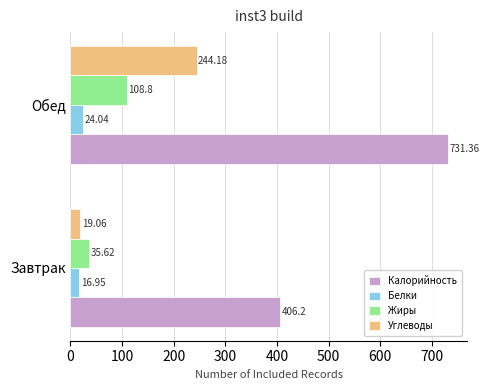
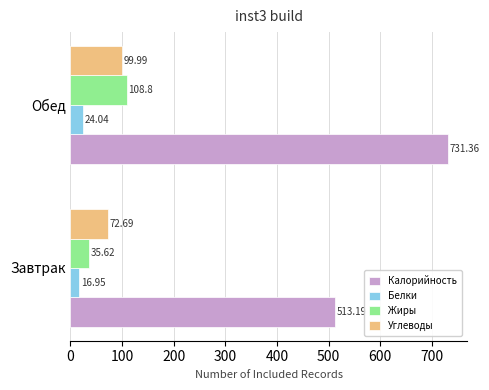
  {
    "Калорийность": {
-     "Завтрак": 410
+     "Завтрак": 510
    },
    "Белки": {
      "Обед": 24.04,
      "Завтрак": 16.95
    },
    "Жиры": {
      "Обед": 108.8,
      "Завтрак": 35.62
    },
    "Углеводы": {
-     "Обед": 244.18,
-     "Завтрак": 19.06
+     "Обед": 99.99,
+     "Завтрак": 72.69
    }
  }
